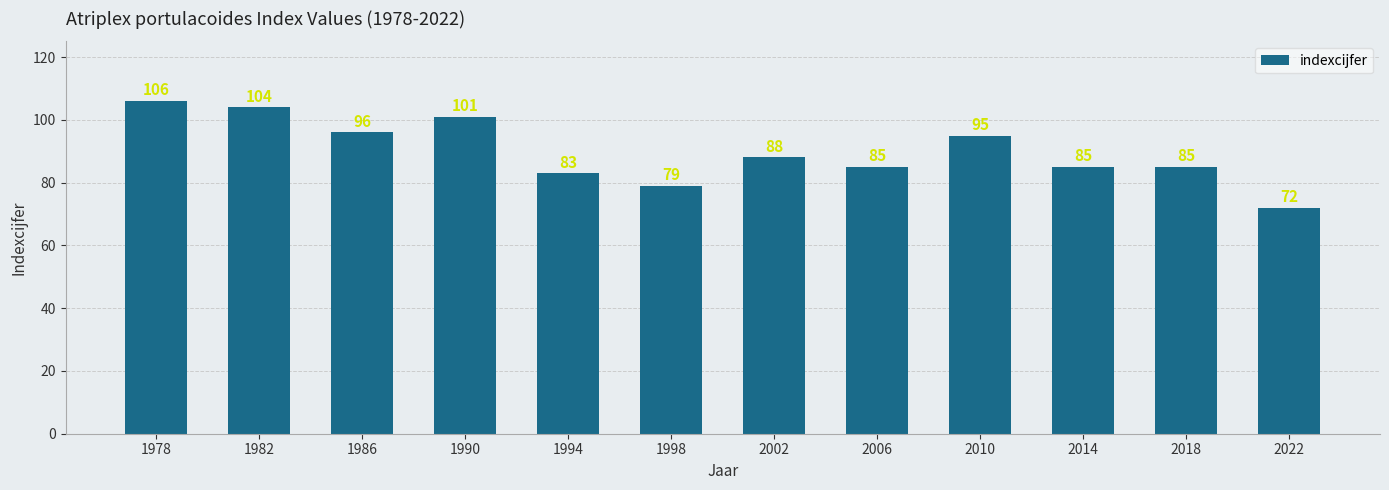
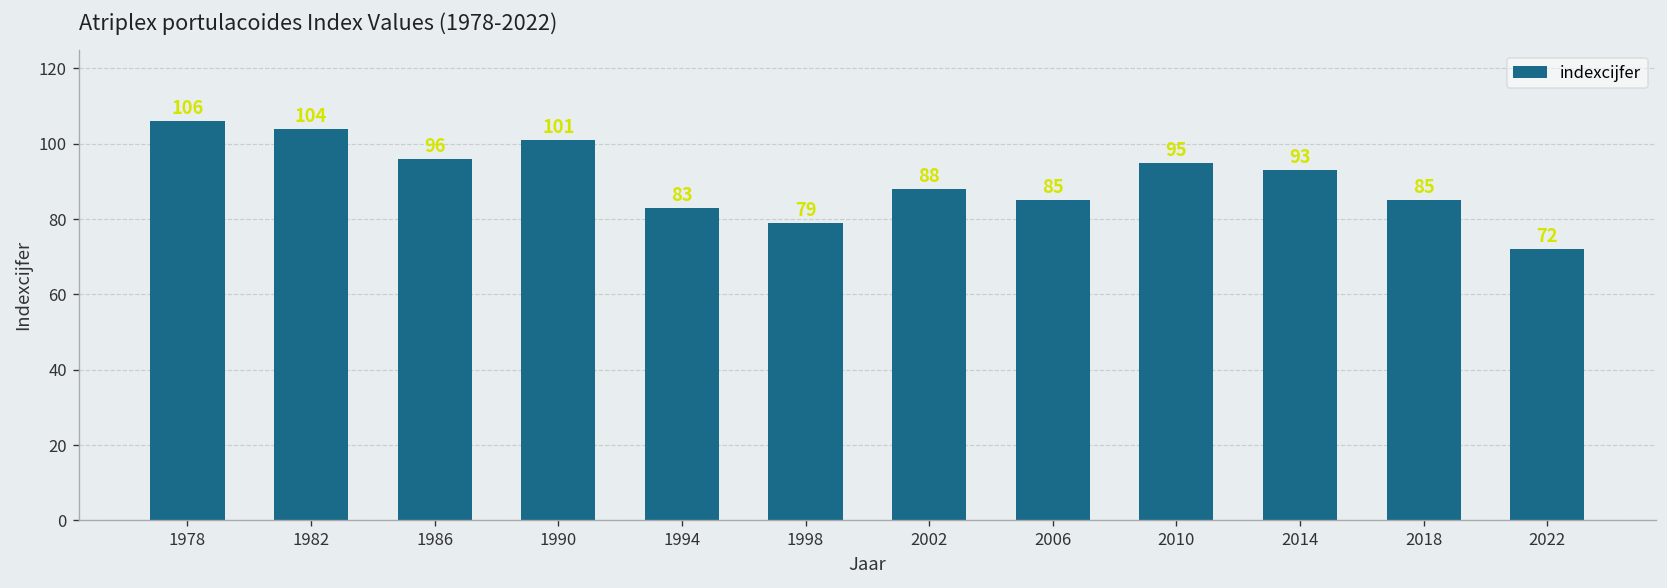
  {
    "1978": 106,
    "1982": 104,
    "1986": 96,
    "1990": 101,
    "1994": 83,
    "1998": 79,
    "2002": 88,
    "2006": 85,
    "2010": 95,
-   "2014": 85,
+   "2014": 93,
    "2018": 85,
    "2022": 72
  }
